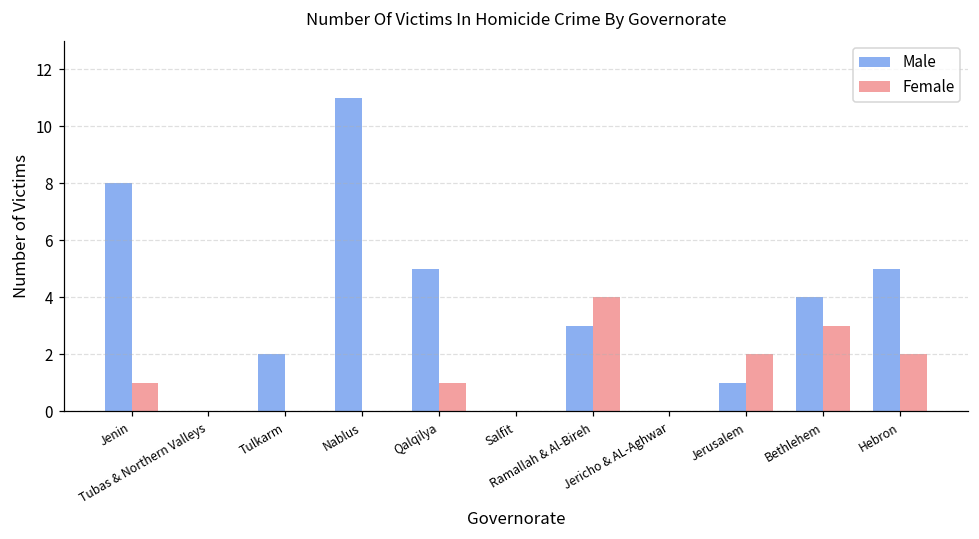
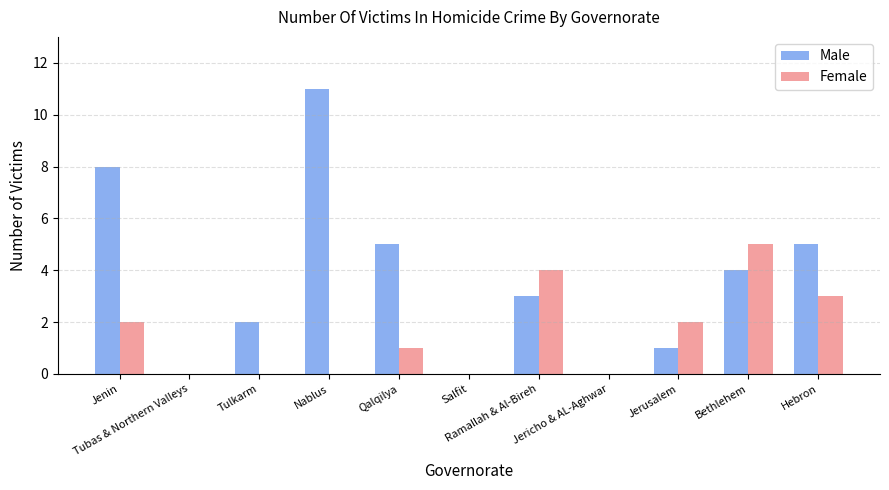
  {
    "Male": {
      "Jenin": 8,
      "Tubas & Northern Valleys": 0,
      "Tulkarm": 2,
      "Nablus": 11,
      "Qalqilya": 5,
      "Salfit": 0,
      "Ramallah & Al-Bireh": 3,
      "Jericho & AL-Aghwar": 0,
      "Jerusalem": 1,
      "Bethlehem": 4,
      "Hebron": 5
    },
    "Female": {
-     "Jenin": 1,
+     "Jenin": 2,
      "Tubas & Northern Valleys": 0,
      "Tulkarm": 0,
      "Nablus": 0,
      "Qalqilya": 1,
      "Salfit": 0,
      "Ramallah & Al-Bireh": 4,
      "Jericho & AL-Aghwar": 0,
      "Jerusalem": 2,
-     "Bethlehem": 3,
-     "Hebron": 2
+     "Bethlehem": 5,
+     "Hebron": 3
    }
  }
